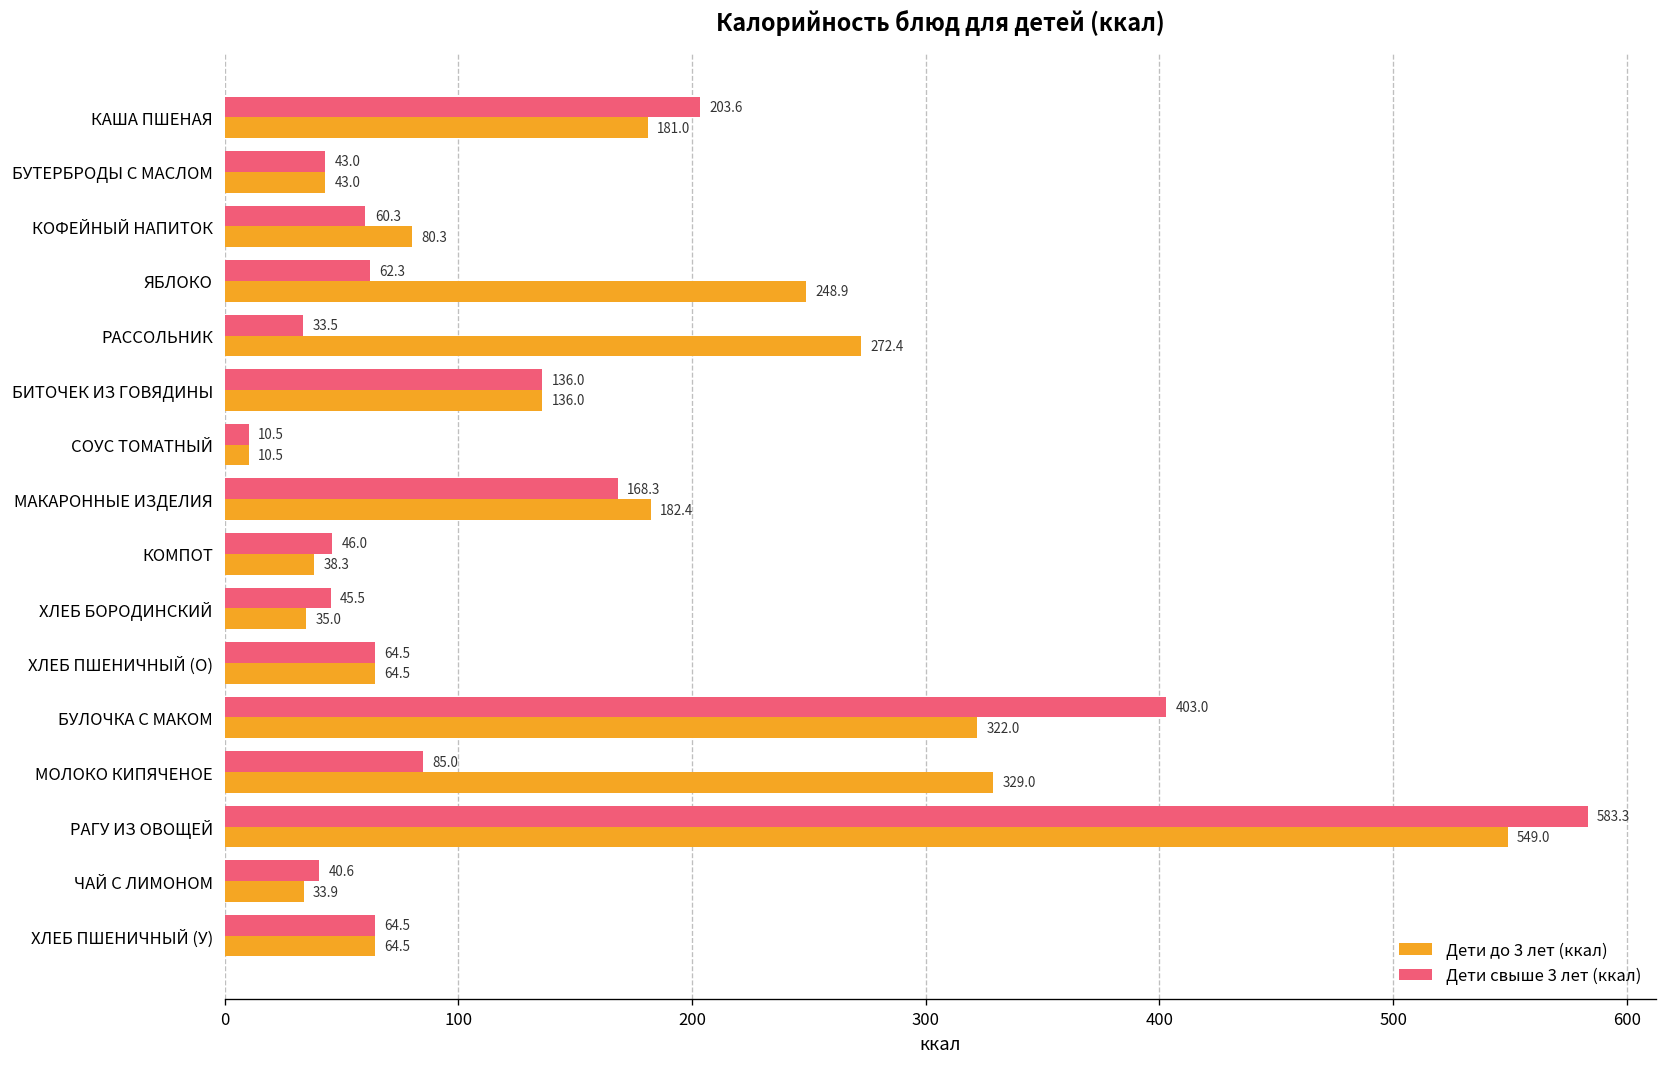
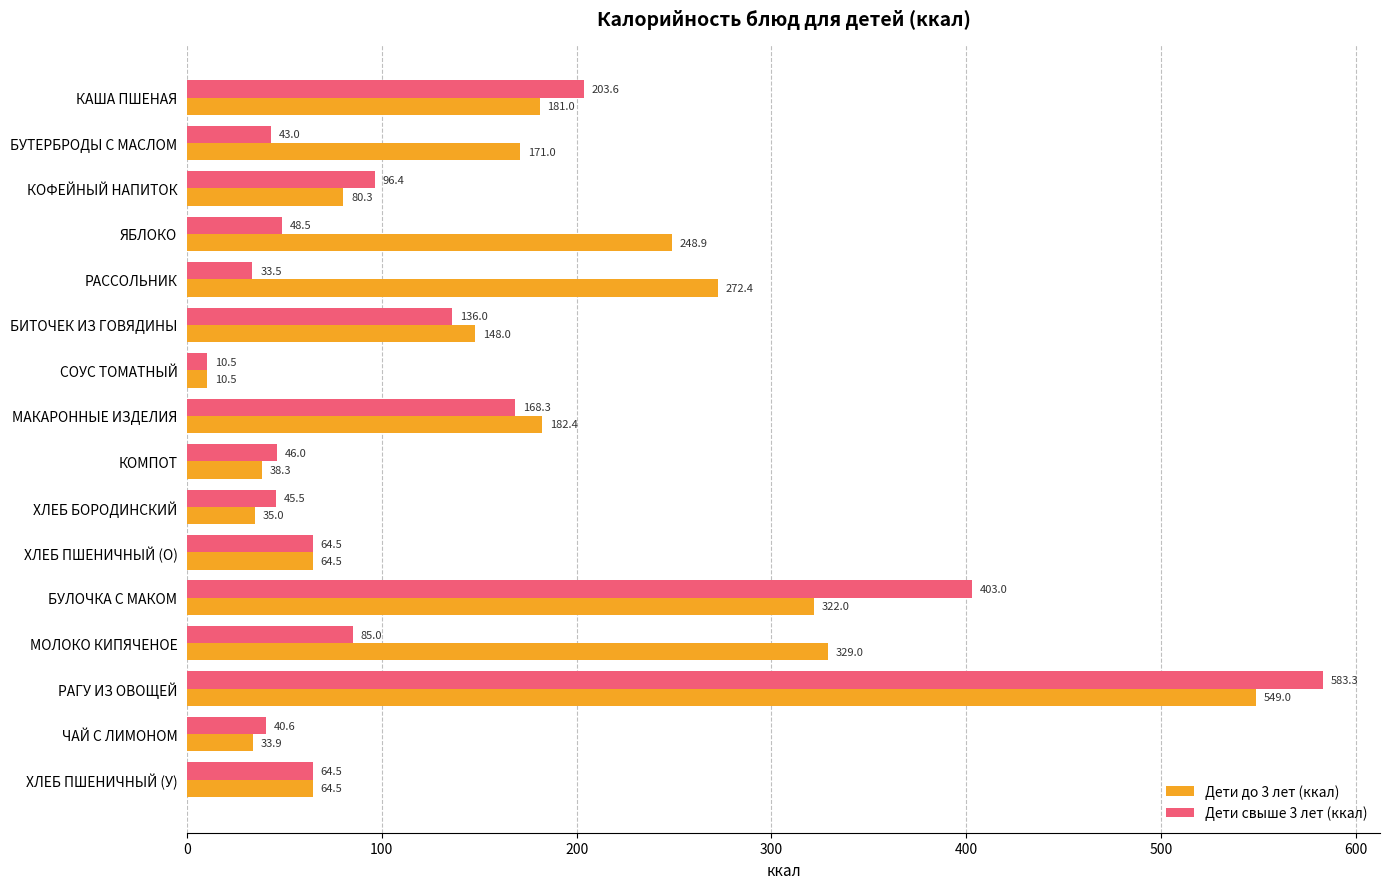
  {
    "Дети до 3 лет (ккал)": {
      "КАША ПШЕНАЯ": 181.0,
-     "БУТЕРБРОДЫ С МАСЛОМ": 43.0,
+     "БУТЕРБРОДЫ С МАСЛОМ": 171.0,
      "КОФЕЙНЫЙ НАПИТОК": 80.3,
      "ЯБЛОКО": 248.9,
      "РАССОЛЬНИК": 272.4,
-     "БИТОЧЕК ИЗ ГОВЯДИНЫ": 136.0,
+     "БИТОЧЕК ИЗ ГОВЯДИНЫ": 148.0,
      "СОУС ТОМАТНЫЙ": 10.5,
      "МАКАРОННЫЕ ИЗДЕЛИЯ": 182.4,
      "КОМПОТ": 38.3,
      "ХЛЕБ БОРОДИНСКИЙ": 35.0,
      "ХЛЕБ ПШЕНИЧНЫЙ (О)": 64.5,
      "БУЛОЧКА С МАКОМ": 322.0,
      "МОЛОКО КИПЯЧЕНОЕ": 329.0,
      "РАГУ ИЗ ОВОЩЕЙ": 549.0,
      "ЧАЙ С ЛИМОНОМ": 33.9,
      "ХЛЕБ ПШЕНИЧНЫЙ (У)": 64.5
    },
    "Дети свыше 3 лет (ккал)": {
      "КАША ПШЕНАЯ": 203.6,
      "БУТЕРБРОДЫ С МАСЛОМ": 43.0,
-     "КОФЕЙНЫЙ НАПИТОК": 60.3,
-     "ЯБЛОКО": 62.3,
+     "КОФЕЙНЫЙ НАПИТОК": 96.4,
+     "ЯБЛОКО": 48.5,
      "РАССОЛЬНИК": 33.5,
      "БИТОЧЕК ИЗ ГОВЯДИНЫ": 136.0,
      "СОУС ТОМАТНЫЙ": 10.5,
      "МАКАРОННЫЕ ИЗДЕЛИЯ": 168.3,
      "КОМПОТ": 46.0,
      "ХЛЕБ БОРОДИНСКИЙ": 45.5,
      "ХЛЕБ ПШЕНИЧНЫЙ (О)": 64.5,
      "БУЛОЧКА С МАКОМ": 403.0,
      "МОЛОКО КИПЯЧЕНОЕ": 85.0,
      "РАГУ ИЗ ОВОЩЕЙ": 583.3,
      "ЧАЙ С ЛИМОНОМ": 40.6,
      "ХЛЕБ ПШЕНИЧНЫЙ (У)": 64.5
    }
  }
